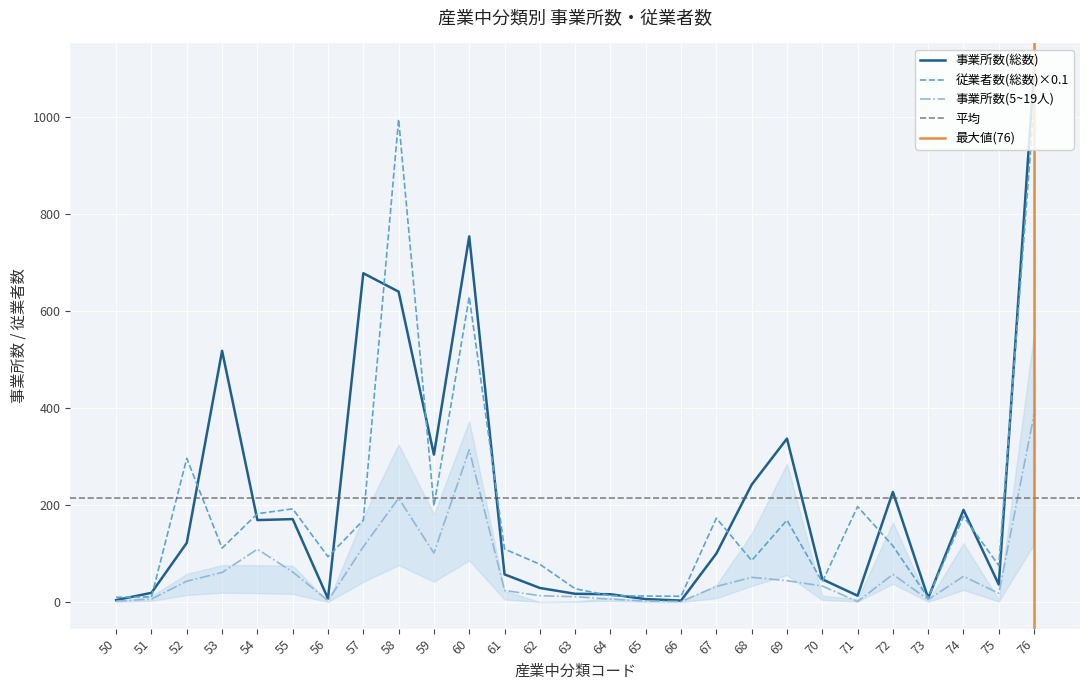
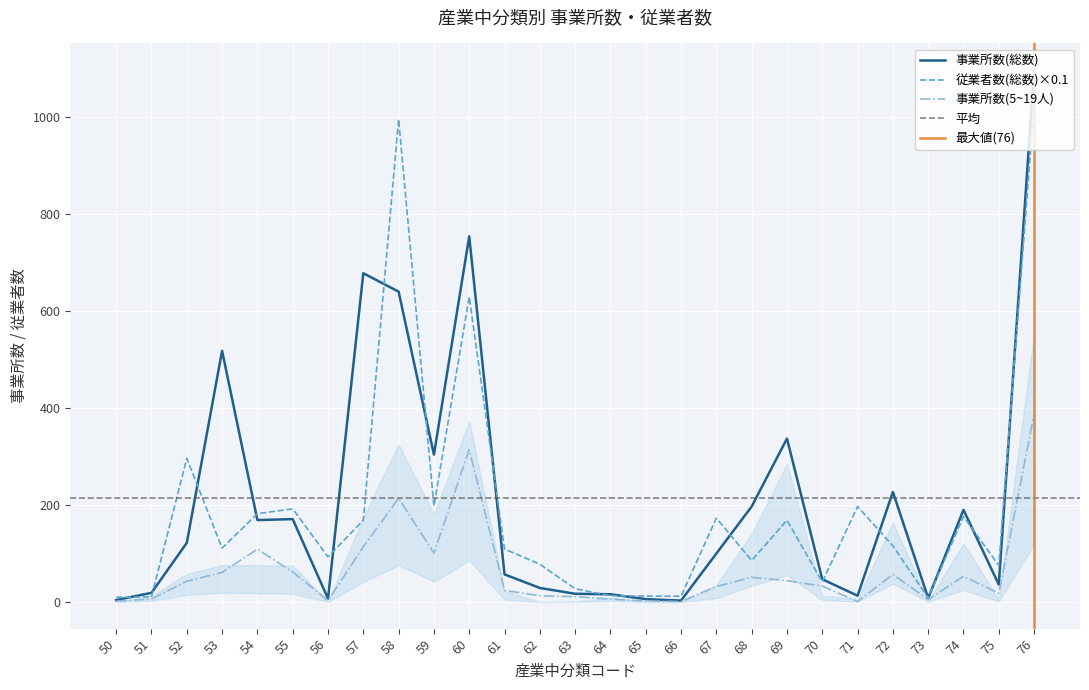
  {
    "事業所数(総数)": {
      "51": 20,
      "52": 120,
      "53": 520,
      "54": 170,
      "55": 170,
      "57": 680,
      "58": 640,
      "59": 300,
      "60": 750,
      "61": 60,
      "62": 30,
      "63": 20,
      "67": 100,
-     "68": 240,
+     "68": 200,
      "69": 340,
      "70": 50,
      "71": 10,
      "72": 230,
      "74": 190,
      "75": 40
    }
  }
